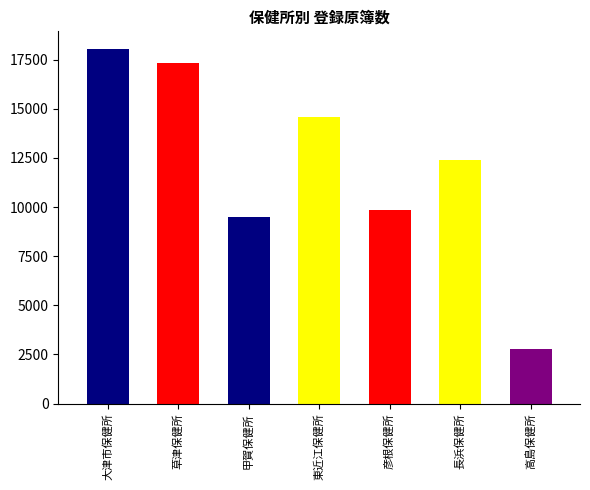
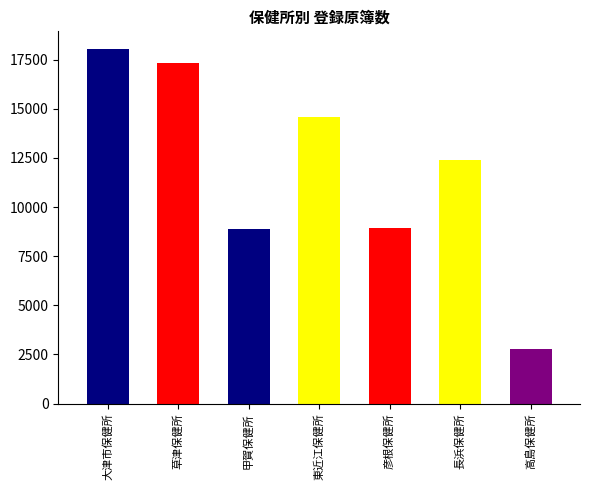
  {
    "大津市保健所": 18000,
    "草津保健所": 17400,
-   "甲賀保健所": 9500,
+   "甲賀保健所": 8900,
    "東近江保健所": 14600,
-   "彦根保健所": 9900,
+   "彦根保健所": 9000,
    "長浜保健所": 12400,
    "高島保健所": 2800
  }
